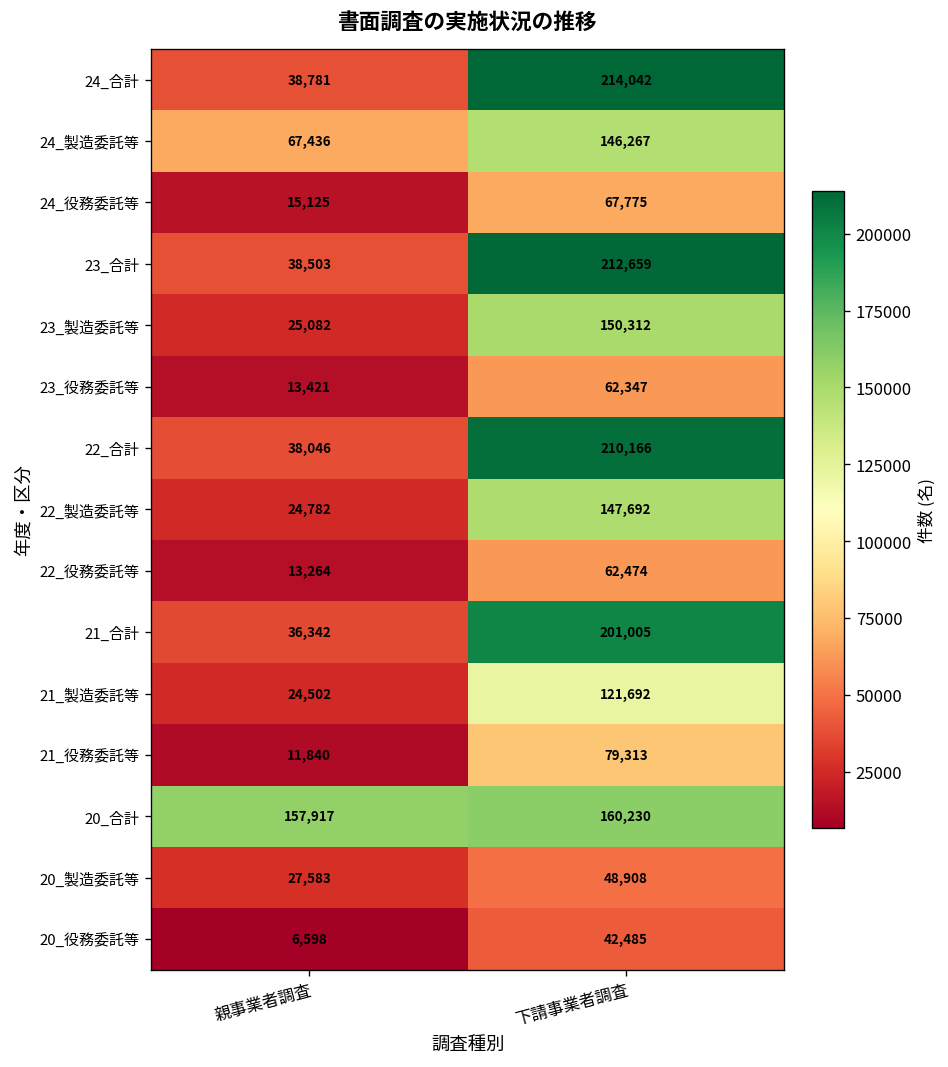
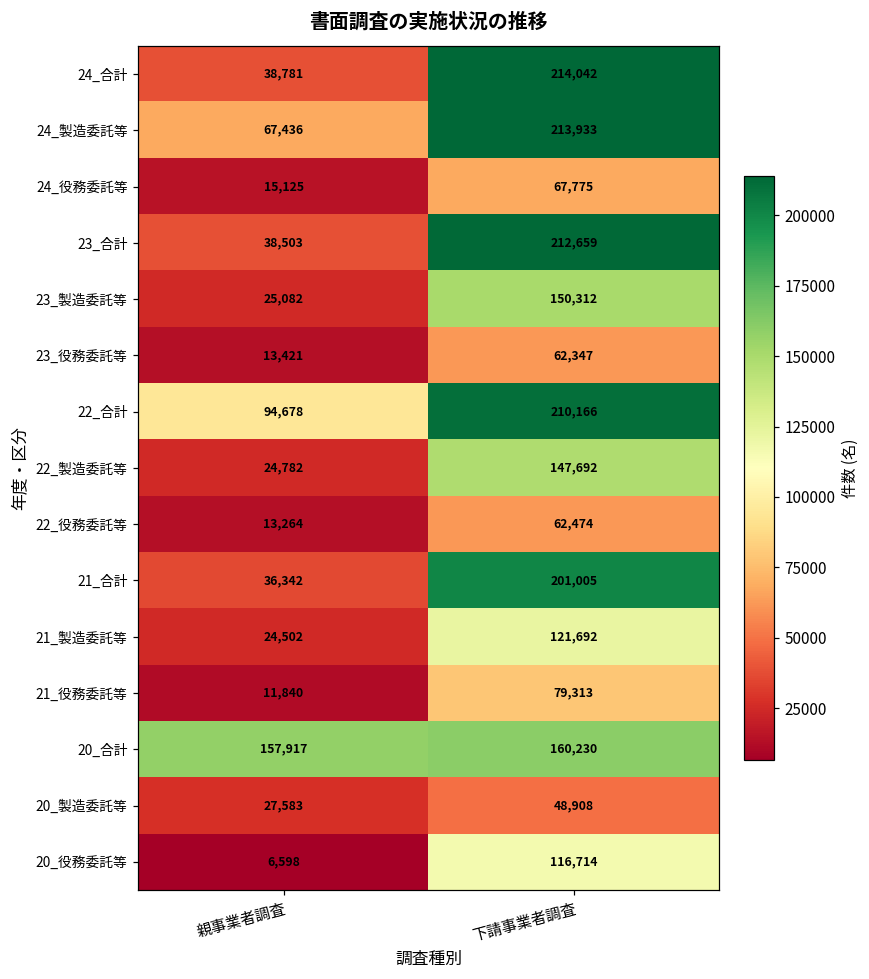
  {
    "24_合計": {
      "親事業者調査": "38,781",
      "下請事業者調査": "214,042"
    },
    "24_製造委託等": {
      "親事業者調査": "67,436",
-     "下請事業者調査": "146,267"
+     "下請事業者調査": "213,933"
    },
    "24_役務委託等": {
      "親事業者調査": "15,125",
      "下請事業者調査": "67,775"
    },
    "23_合計": {
      "親事業者調査": "38,503",
      "下請事業者調査": "212,659"
    },
    "23_製造委託等": {
      "親事業者調査": "25,082",
      "下請事業者調査": "150,312"
    },
    "23_役務委託等": {
      "親事業者調査": "13,421",
      "下請事業者調査": "62,347"
    },
    "22_合計": {
-     "親事業者調査": "38,046",
+     "親事業者調査": "94,678",
      "下請事業者調査": "210,166"
    },
    "22_製造委託等": {
      "親事業者調査": "24,782",
      "下請事業者調査": "147,692"
    },
    "22_役務委託等": {
      "親事業者調査": "13,264",
      "下請事業者調査": "62,474"
    },
    "21_合計": {
      "親事業者調査": "36,342",
      "下請事業者調査": "201,005"
    },
    "21_製造委託等": {
      "親事業者調査": "24,502",
      "下請事業者調査": "121,692"
    },
    "21_役務委託等": {
      "親事業者調査": "11,840",
      "下請事業者調査": "79,313"
    },
    "20_合計": {
      "親事業者調査": "157,917",
      "下請事業者調査": "160,230"
    },
    "20_製造委託等": {
      "親事業者調査": "27,583",
      "下請事業者調査": "48,908"
    },
    "20_役務委託等": {
      "親事業者調査": "6,598",
-     "下請事業者調査": "42,485"
+     "下請事業者調査": "116,714"
    }
  }
